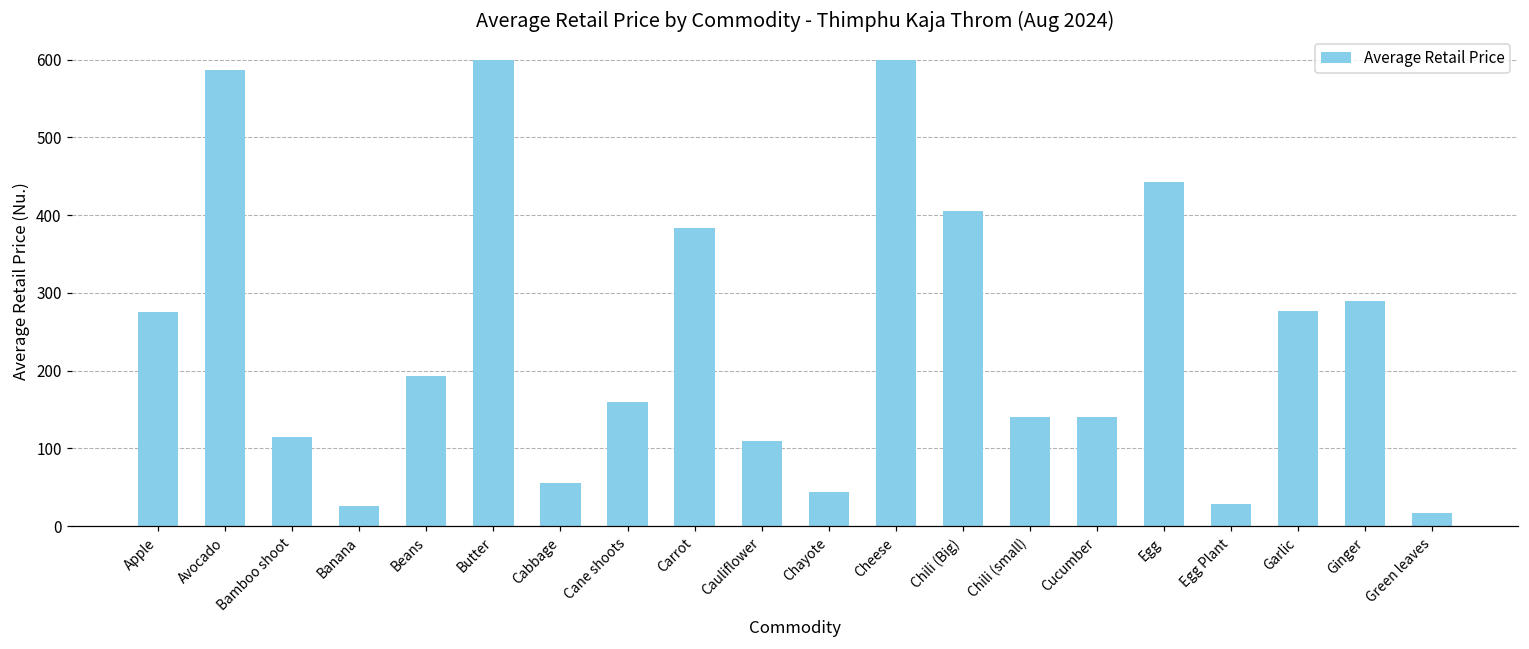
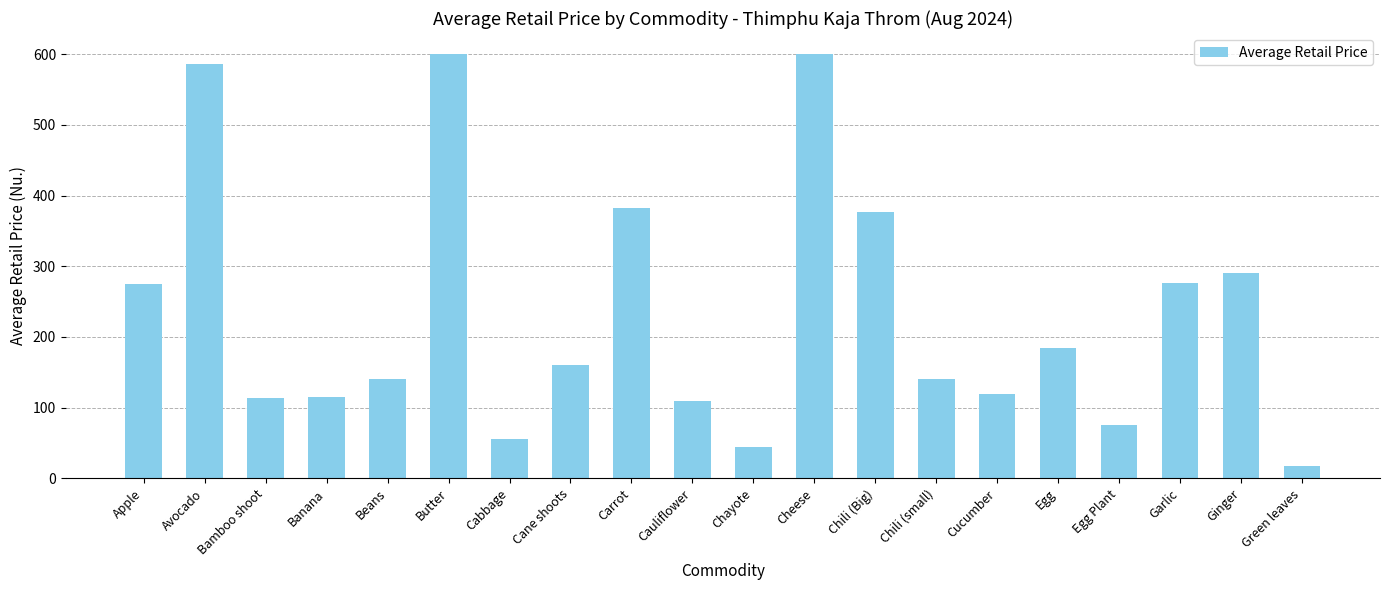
  {
    "Apple": 280,
    "Avocado": 590,
    "Bamboo shoot": 110,
-   "Banana": 30,
-   "Beans": 190,
+   "Banana": 120,
+   "Beans": 140,
    "Butter": 600,
    "Cabbage": 60,
    "Cane shoots": 160,
    "Carrot": 380,
    "Cauliflower": 110,
    "Chayote": 40,
    "Cheese": 600,
-   "Chili (Big)": 410,
+   "Chili (Big)": 380,
    "Chili (small)": 140,
-   "Cucumber": 140,
-   "Egg": 440,
-   "Egg Plant": 30,
+   "Cucumber": 120,
+   "Egg": 190,
+   "Egg Plant": 80,
    "Garlic": 280,
    "Ginger": 290,
    "Green leaves": 20
  }
